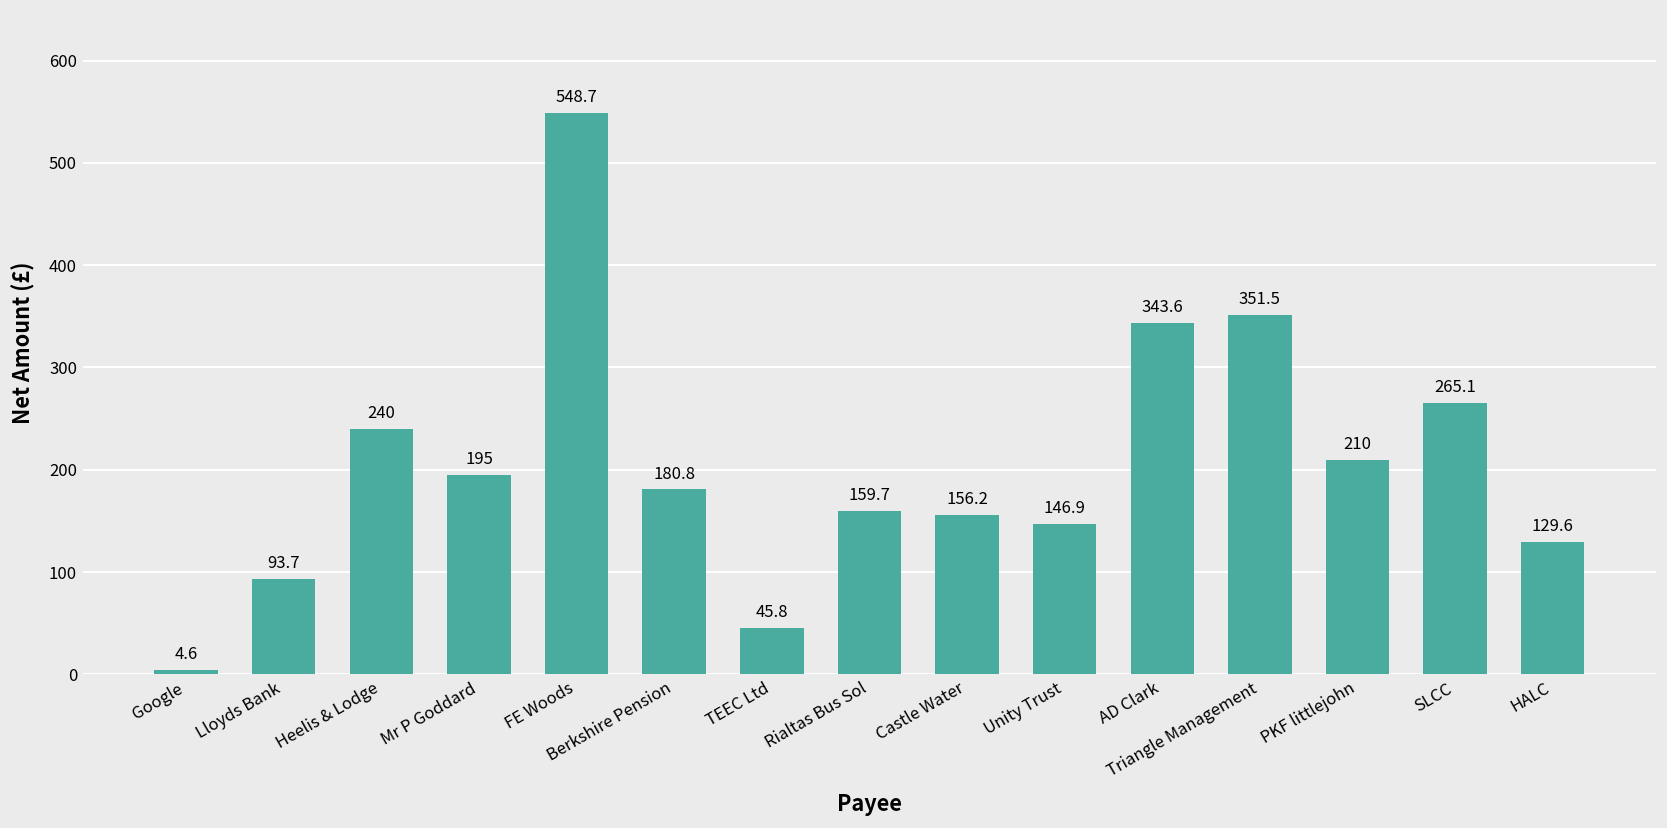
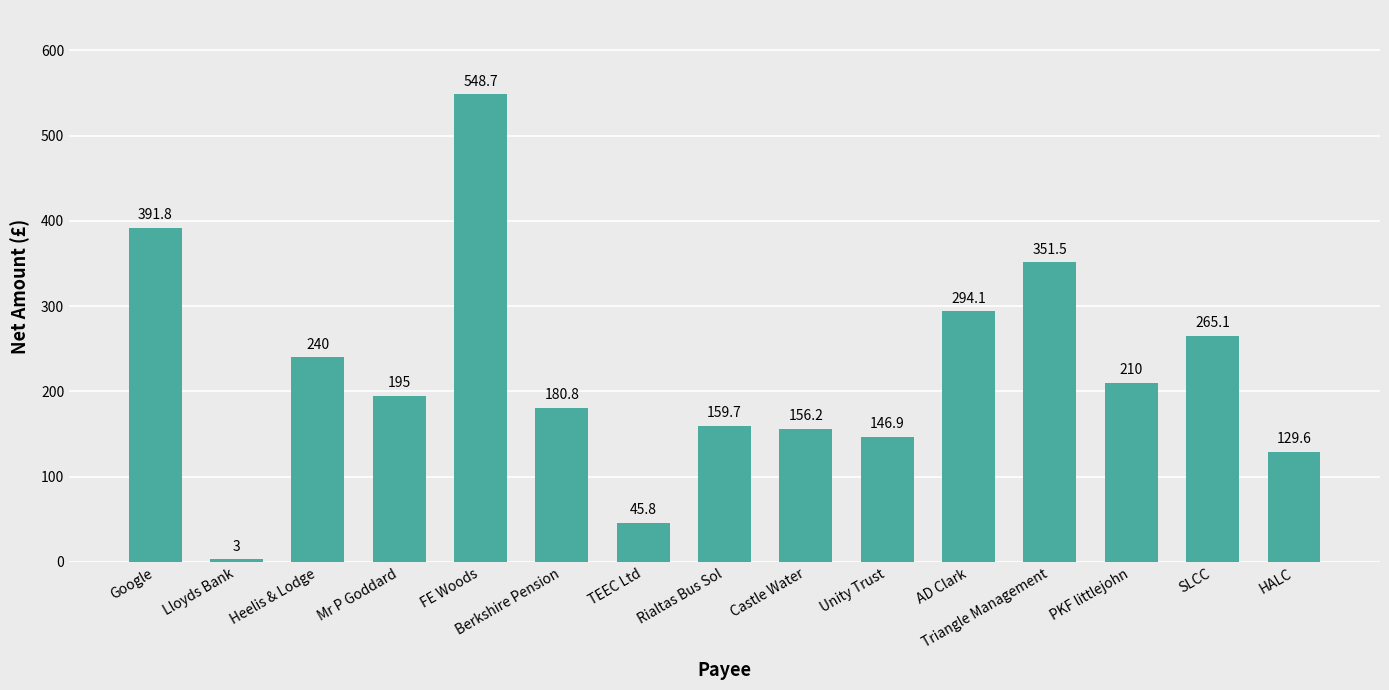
  {
-   "Google": 4.6,
-   "Lloyds Bank": 93.7,
+   "Google": 391.8,
+   "Lloyds Bank": 3,
    "Heelis & Lodge": 240,
    "Mr P Goddard": 195,
    "FE Woods": 548.7,
    "Berkshire Pension": 180.8,
    "TEEC Ltd": 45.8,
    "Rialtas Bus Sol": 159.7,
    "Castle Water": 156.2,
    "Unity Trust": 146.9,
-   "AD Clark": 343.6,
+   "AD Clark": 294.1,
    "Triangle Management": 351.5,
    "PKF littlejohn": 210,
    "SLCC": 265.1,
    "HALC": 129.6
  }
